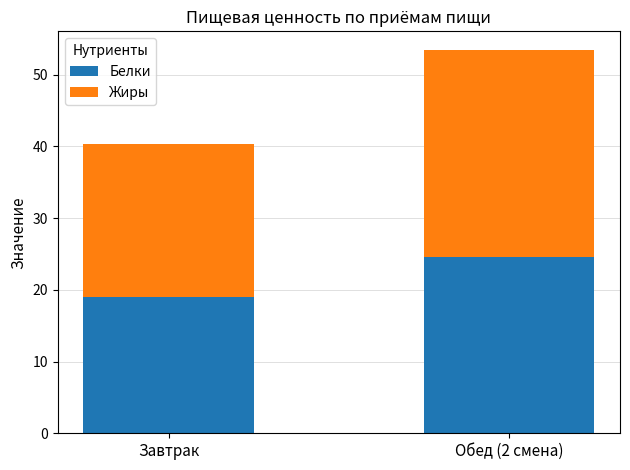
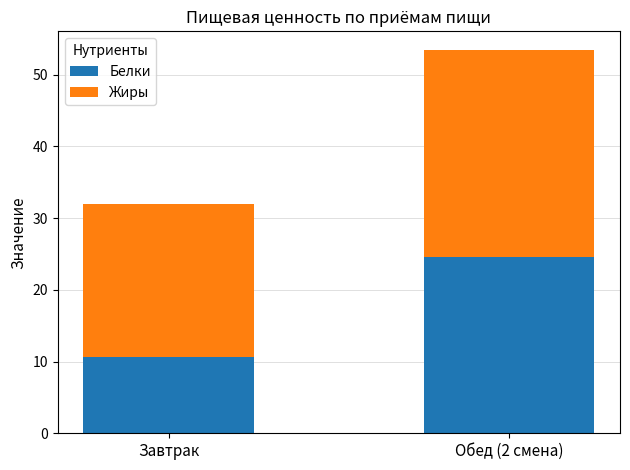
  {
    "Белки": {
-     "Завтрак": 19,
+     "Завтрак": 11,
      "Обед (2 смена)": 25
    },
    "Жиры": {
      "Завтрак": 21,
      "Обед (2 смена)": 29
    }
  }
